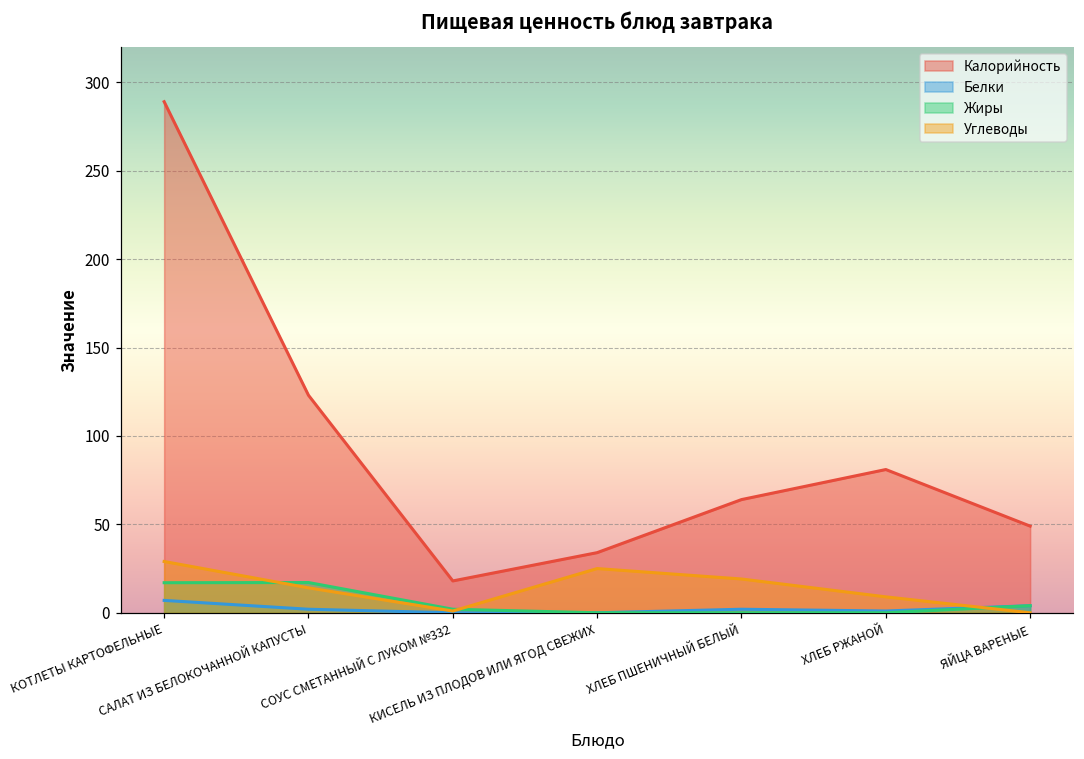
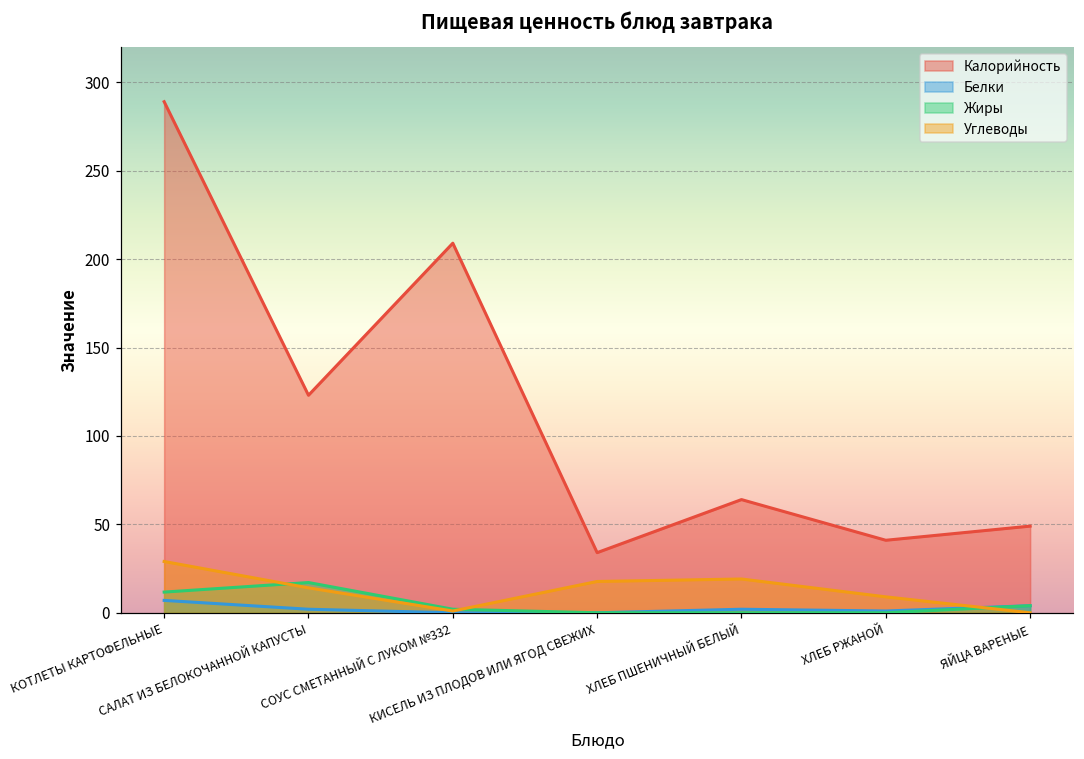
  {
    "Калорийность": {
      "КОТЛЕТЫ КАРТОФЕЛЬНЫЕ": 289,
      "САЛАТ ИЗ БЕЛОКОЧАННОЙ КАПУСТЫ": 123,
-     "СОУС СМЕТАННЫЙ С ЛУКОМ №332": 18,
+     "СОУС СМЕТАННЫЙ С ЛУКОМ №332": 209,
      "КИСЕЛЬ ИЗ ПЛОДОВ ИЛИ ЯГОД СВЕЖИХ": 34,
      "ХЛЕБ ПШЕНИЧНЫЙ БЕЛЫЙ": 64,
-     "ХЛЕБ РЖАНОЙ": 81,
+     "ХЛЕБ РЖАНОЙ": 41,
      "ЯЙЦА ВАРЕНЫЕ": 49
    },
    "Белки": {
      "КОТЛЕТЫ КАРТОФЕЛЬНЫЕ": 7,
      "САЛАТ ИЗ БЕЛОКОЧАННОЙ КАПУСТЫ": 2,
      "ХЛЕБ ПШЕНИЧНЫЙ БЕЛЫЙ": 2
    },
    "Жиры": {
-     "КОТЛЕТЫ КАРТОФЕЛЬНЫЕ": 17,
+     "КОТЛЕТЫ КАРТОФЕЛЬНЫЕ": 12,
      "САЛАТ ИЗ БЕЛОКОЧАННОЙ КАПУСТЫ": 17,
      "ХЛЕБ ПШЕНИЧНЫЙ БЕЛЫЙ": 0
    },
    "Углеводы": {
      "КОТЛЕТЫ КАРТОФЕЛЬНЫЕ": 29,
      "САЛАТ ИЗ БЕЛОКОЧАННОЙ КАПУСТЫ": 14,
-     "КИСЕЛЬ ИЗ ПЛОДОВ ИЛИ ЯГОД СВЕЖИХ": 25,
+     "КИСЕЛЬ ИЗ ПЛОДОВ ИЛИ ЯГОД СВЕЖИХ": 18,
      "ХЛЕБ ПШЕНИЧНЫЙ БЕЛЫЙ": 19,
      "ХЛЕБ РЖАНОЙ": 9,
      "ЯЙЦА ВАРЕНЫЕ": 0
    }
  }
